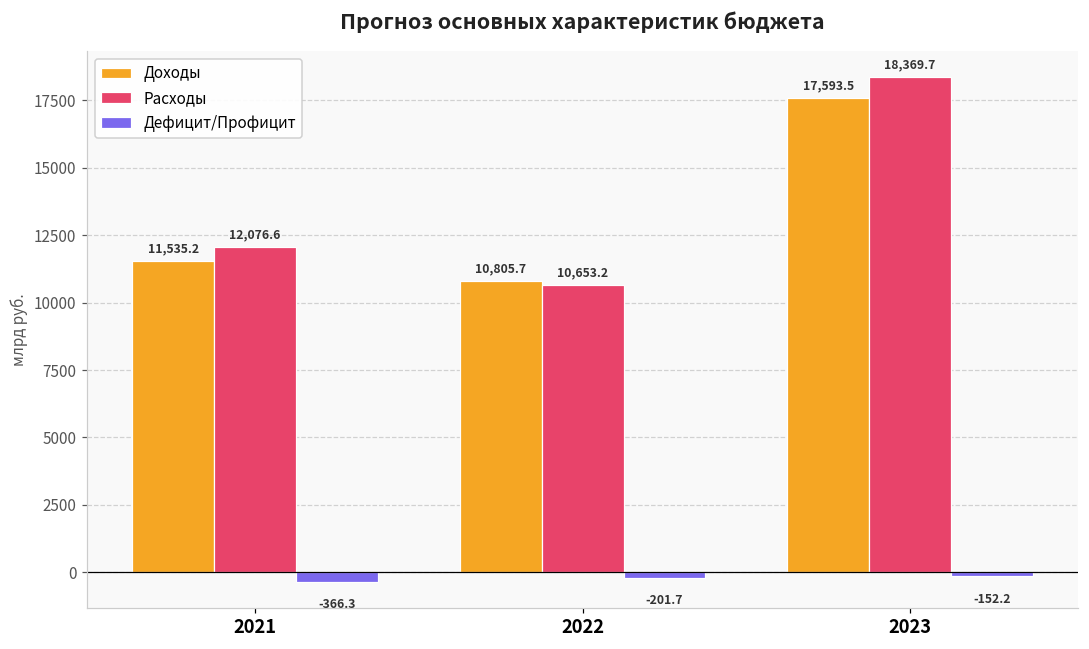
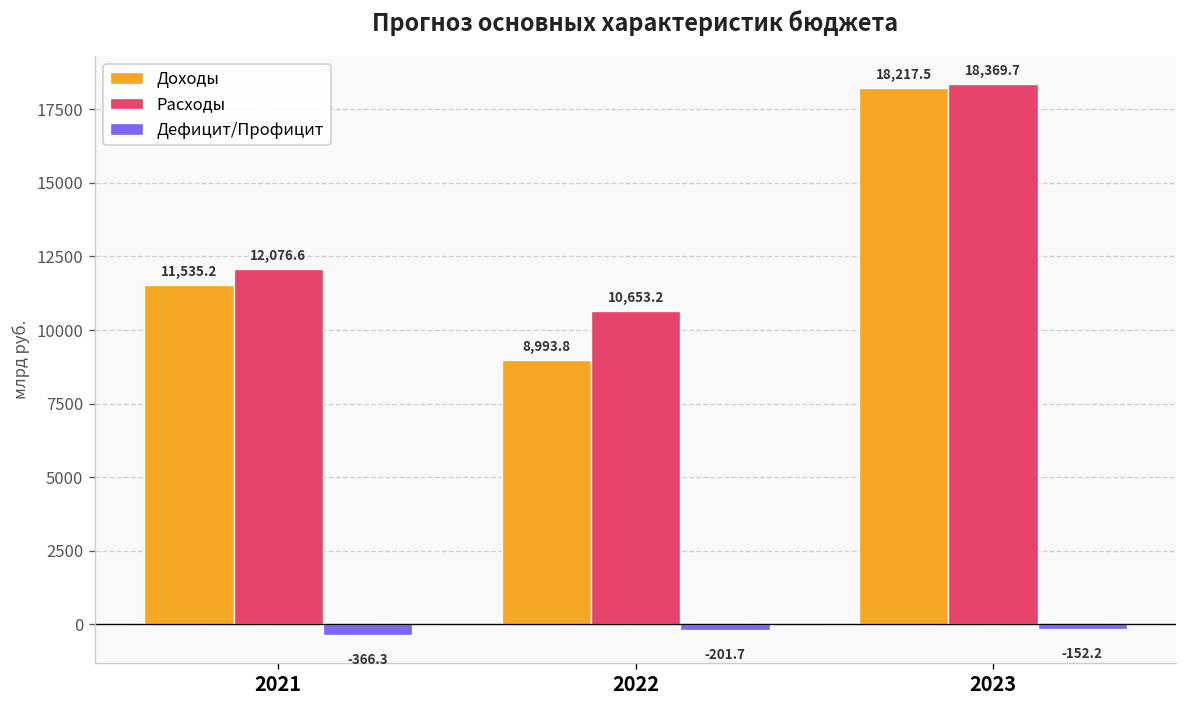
  {
    "Доходы": {
      "2021": "11,535.2",
-     "2022": "10,805.7",
-     "2023": "17,593.5"
+     "2022": "8,993.8",
+     "2023": "18,217.5"
    },
    "Расходы": {
      "2021": "12,076.6",
      "2022": "10,653.2",
      "2023": "18,369.7"
    },
    "Дефицит/Профицит": {
      "2021": "-366.3",
      "2022": "-201.7",
      "2023": "-152.2"
    }
  }
